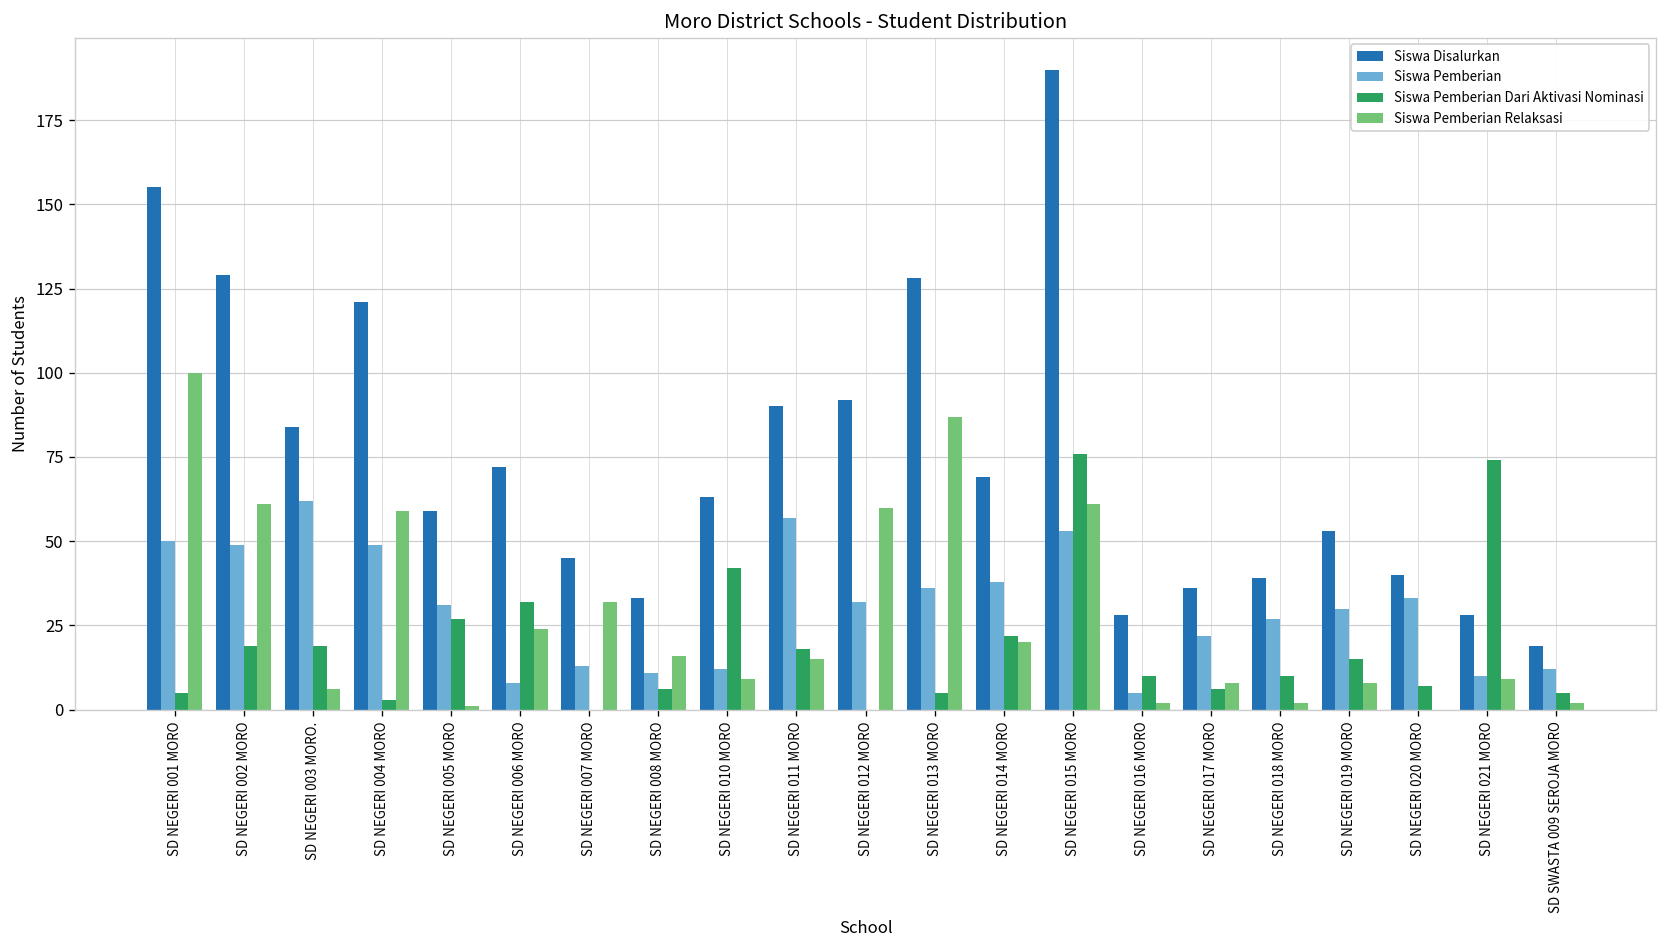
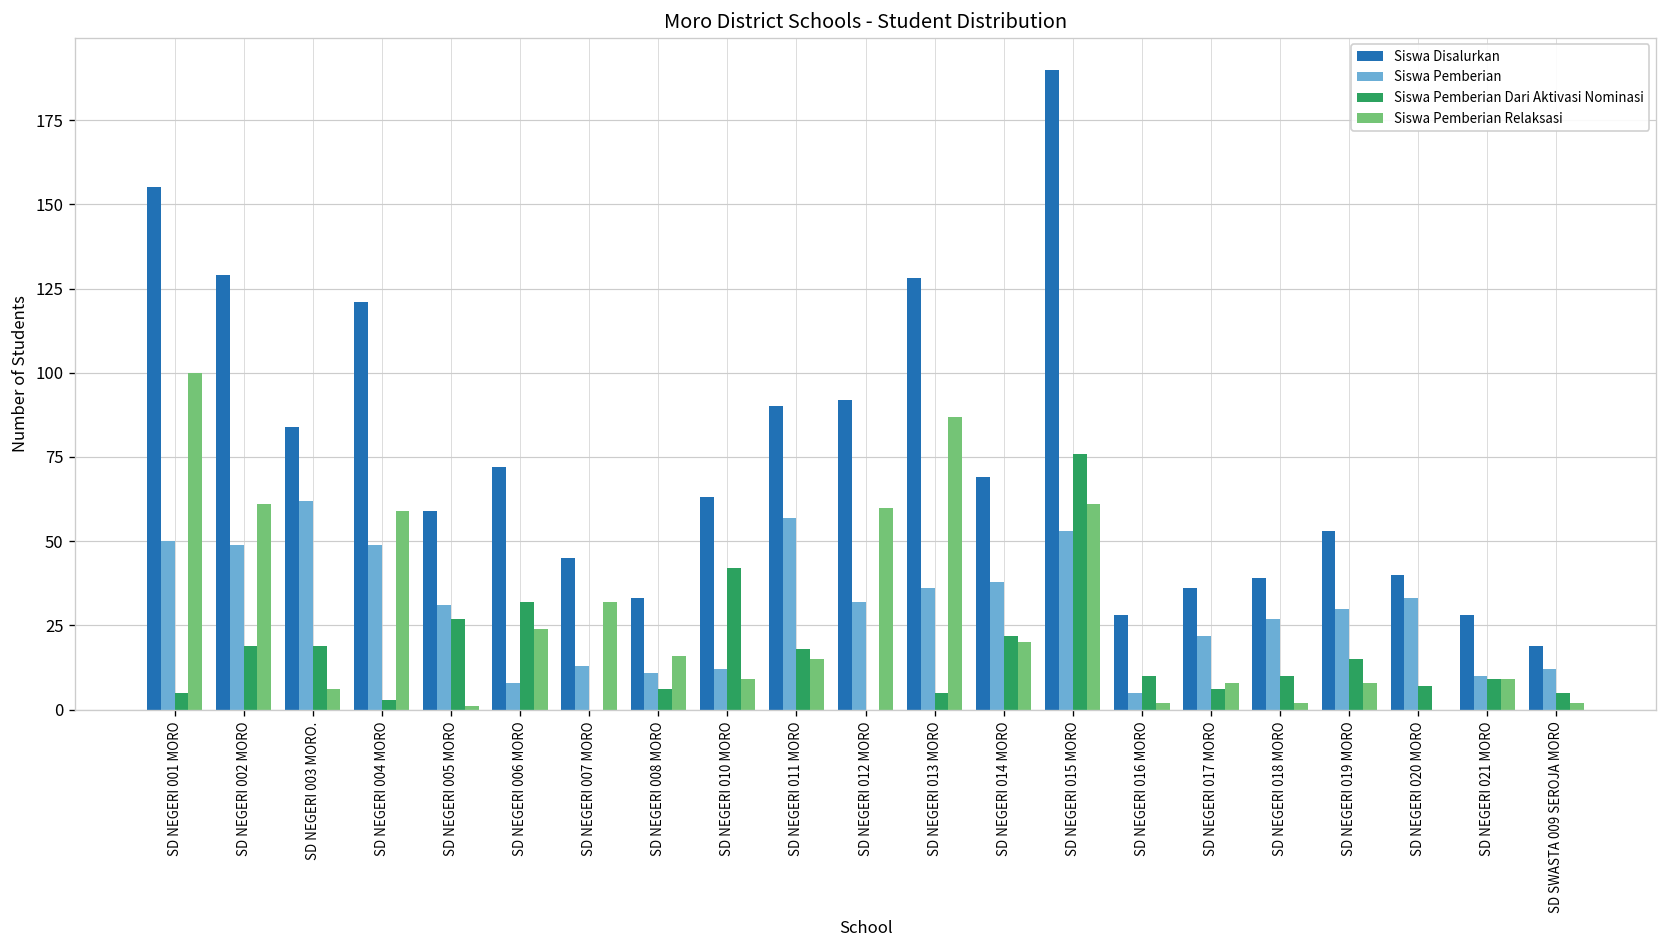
  {
    "Siswa Disalurkan": {
      "SD NEGERI 001 MORO": 155,
      "SD NEGERI 002 MORO": 129,
      "SD NEGERI 003 MORO.": 84,
      "SD NEGERI 004 MORO": 121,
      "SD NEGERI 005 MORO": 59,
      "SD NEGERI 006 MORO": 72,
      "SD NEGERI 007 MORO": 45,
      "SD NEGERI 008 MORO": 33,
      "SD NEGERI 010 MORO": 63,
      "SD NEGERI 011 MORO": 90,
      "SD NEGERI 012 MORO": 92,
      "SD NEGERI 013 MORO": 128,
      "SD NEGERI 014 MORO": 69,
      "SD NEGERI 015 MORO": 190,
      "SD NEGERI 016 MORO": 28,
      "SD NEGERI 017 MORO": 36,
      "SD NEGERI 018 MORO": 39,
      "SD NEGERI 019 MORO": 53,
      "SD NEGERI 020 MORO": 40,
      "SD NEGERI 021 MORO": 28,
      "SD SWASTA 009 SEROJA MORO": 19
    },
    "Siswa Pemberian": {
      "SD NEGERI 001 MORO": 50,
      "SD NEGERI 002 MORO": 49,
      "SD NEGERI 003 MORO.": 62,
      "SD NEGERI 004 MORO": 49,
      "SD NEGERI 005 MORO": 31,
      "SD NEGERI 006 MORO": 8,
      "SD NEGERI 007 MORO": 13,
      "SD NEGERI 008 MORO": 11,
      "SD NEGERI 010 MORO": 12,
      "SD NEGERI 011 MORO": 57,
      "SD NEGERI 012 MORO": 32,
      "SD NEGERI 013 MORO": 36,
      "SD NEGERI 014 MORO": 38,
      "SD NEGERI 015 MORO": 53,
      "SD NEGERI 016 MORO": 5,
      "SD NEGERI 017 MORO": 22,
      "SD NEGERI 018 MORO": 27,
      "SD NEGERI 019 MORO": 30,
      "SD NEGERI 020 MORO": 33,
      "SD NEGERI 021 MORO": 10,
      "SD SWASTA 009 SEROJA MORO": 12
    },
    "Siswa Pemberian Dari Aktivasi Nominasi": {
      "SD NEGERI 001 MORO": 5,
      "SD NEGERI 002 MORO": 19,
      "SD NEGERI 003 MORO.": 19,
      "SD NEGERI 004 MORO": 3,
      "SD NEGERI 005 MORO": 27,
      "SD NEGERI 006 MORO": 32,
      "SD NEGERI 007 MORO": 0,
      "SD NEGERI 008 MORO": 6,
      "SD NEGERI 010 MORO": 42,
      "SD NEGERI 011 MORO": 18,
      "SD NEGERI 012 MORO": 0,
      "SD NEGERI 013 MORO": 5,
      "SD NEGERI 014 MORO": 22,
      "SD NEGERI 015 MORO": 76,
      "SD NEGERI 016 MORO": 10,
      "SD NEGERI 017 MORO": 6,
      "SD NEGERI 018 MORO": 10,
      "SD NEGERI 019 MORO": 15,
      "SD NEGERI 020 MORO": 7,
-     "SD NEGERI 021 MORO": 74,
+     "SD NEGERI 021 MORO": 9,
      "SD SWASTA 009 SEROJA MORO": 5
    },
    "Siswa Pemberian Relaksasi": {
      "SD NEGERI 001 MORO": 100,
      "SD NEGERI 002 MORO": 61,
      "SD NEGERI 003 MORO.": 6,
      "SD NEGERI 004 MORO": 59,
      "SD NEGERI 005 MORO": 1,
      "SD NEGERI 006 MORO": 24,
      "SD NEGERI 007 MORO": 32,
      "SD NEGERI 008 MORO": 16,
      "SD NEGERI 010 MORO": 9,
      "SD NEGERI 011 MORO": 15,
      "SD NEGERI 012 MORO": 60,
      "SD NEGERI 013 MORO": 87,
      "SD NEGERI 014 MORO": 20,
      "SD NEGERI 015 MORO": 61,
      "SD NEGERI 016 MORO": 2,
      "SD NEGERI 017 MORO": 8,
      "SD NEGERI 018 MORO": 2,
      "SD NEGERI 019 MORO": 8,
      "SD NEGERI 020 MORO": 0,
      "SD NEGERI 021 MORO": 9,
      "SD SWASTA 009 SEROJA MORO": 2
    }
  }
